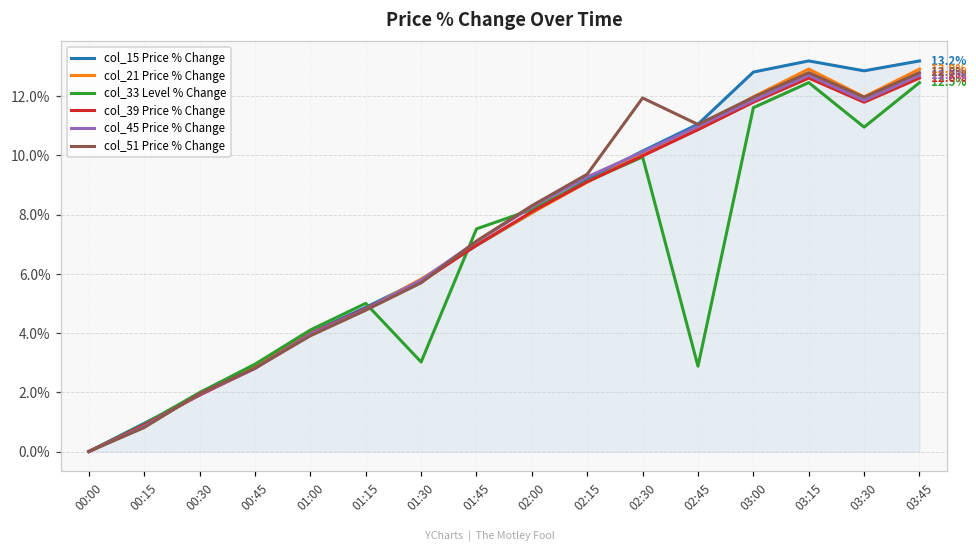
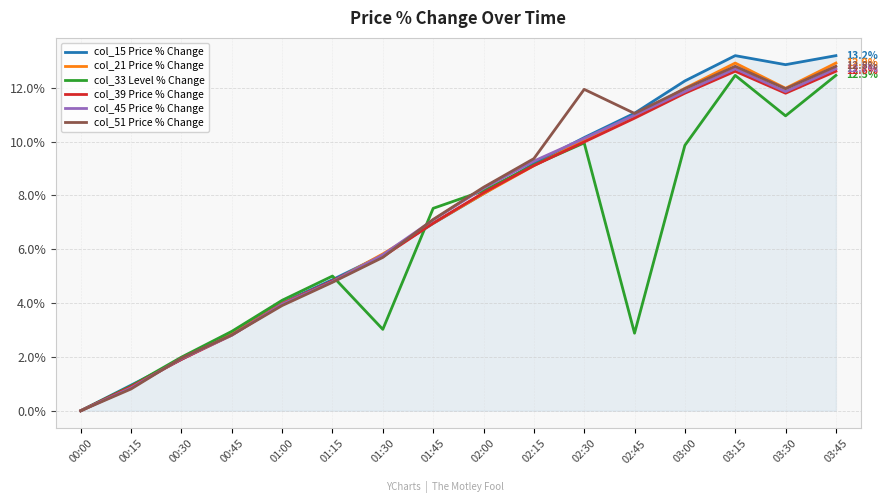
  {
    "col_15 Price % Change": {
-     "03:00": "12.8%",
+     "03:00": "12.3%",
      "03:15": "13.2%",
      "03:30": "12.9%"
    },
    "col_21 Price % Change": {
      "03:15": "12.9%"
    },
    "col_33 Level % Change": {
      "01:15": "5.0%",
      "01:30": "3.0%",
      "01:45": "7.5%",
      "02:45": "2.9%",
-     "03:00": "11.6%",
+     "03:00": "9.9%",
      "03:15": "12.5%",
      "03:30": "11.0%"
    },
    "col_51 Price % Change": {
      "02:30": "11.9%"
    }
  }
